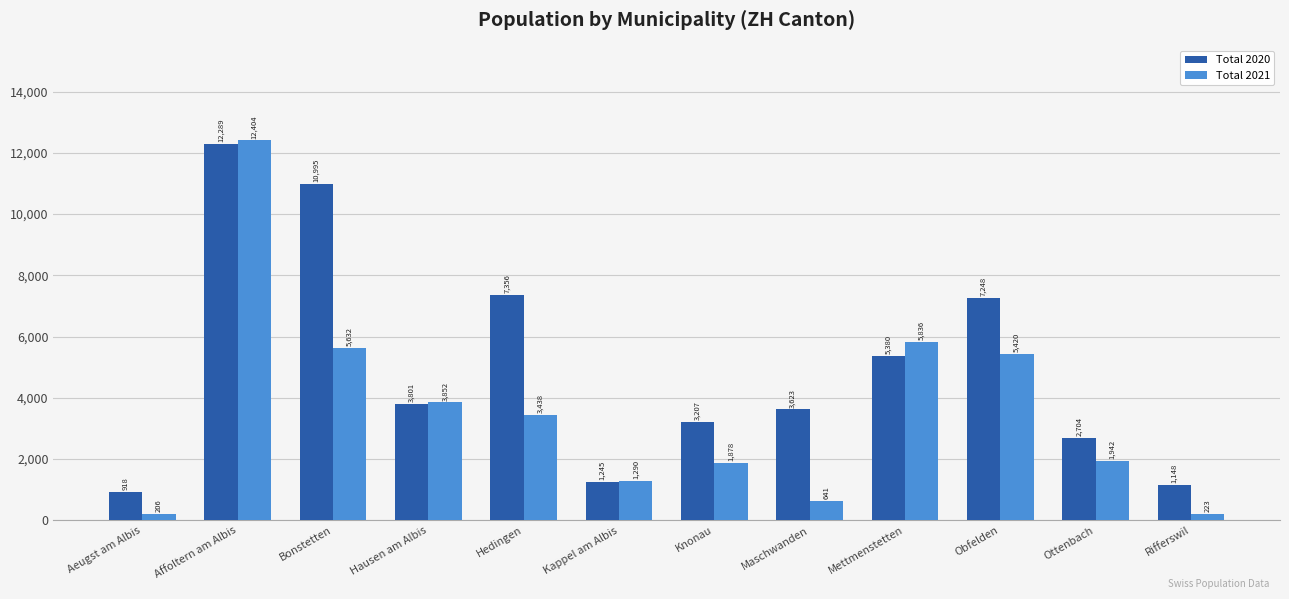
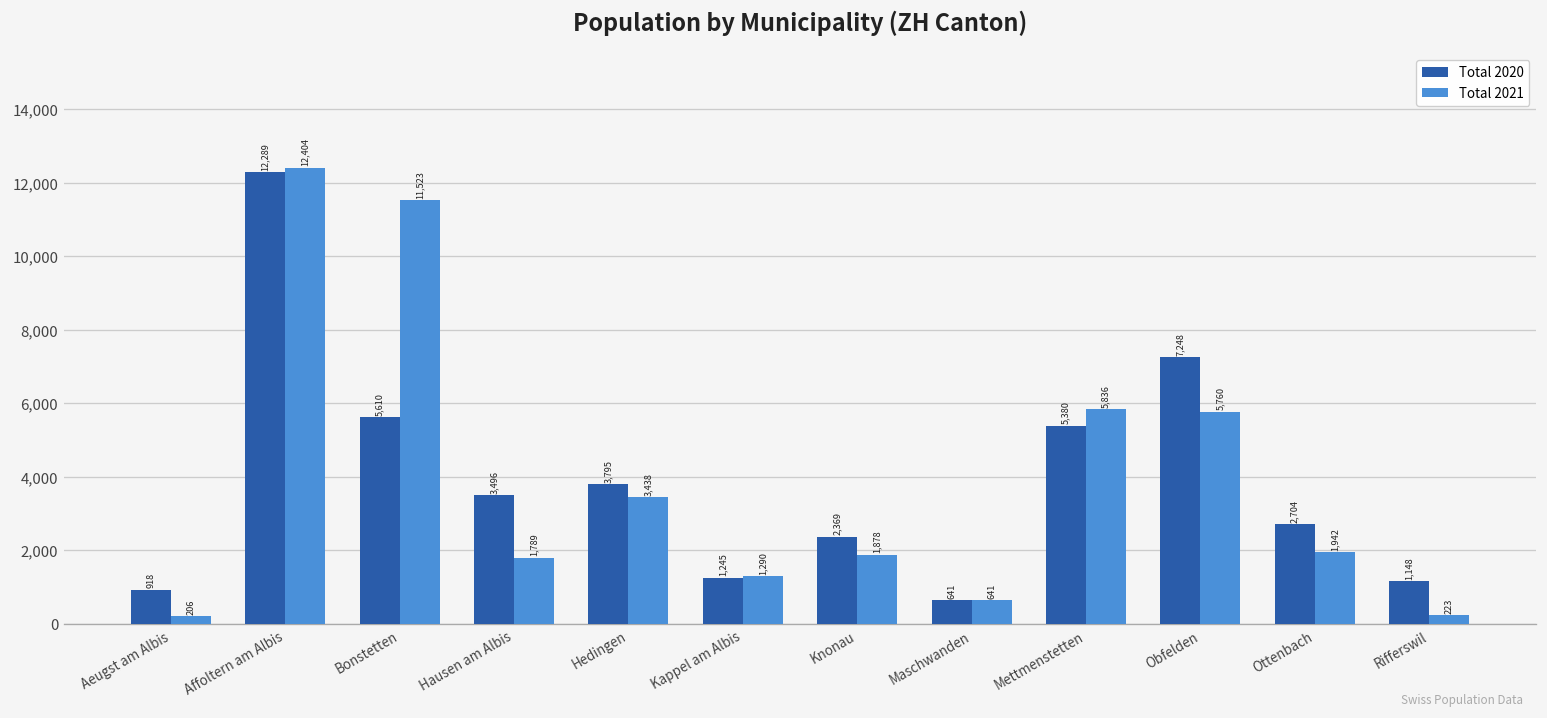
  {
    "Total 2020": {
      "Aeugst am Albis": "918",
      "Affoltern am Albis": "12,289",
-     "Bonstetten": "10,995",
-     "Hausen am Albis": "3,801",
-     "Hedingen": "7,356",
+     "Bonstetten": "5,610",
+     "Hausen am Albis": "3,496",
+     "Hedingen": "3,795",
      "Kappel am Albis": "1,245",
-     "Knonau": "3,207",
-     "Maschwanden": "3,623",
+     "Knonau": "2,369",
+     "Maschwanden": "641",
      "Mettmenstetten": "5,380",
      "Obfelden": "7,248",
      "Ottenbach": "2,704",
      "Rifferswil": "1,148"
    },
    "Total 2021": {
      "Aeugst am Albis": "206",
      "Affoltern am Albis": "12,404",
-     "Bonstetten": "5,632",
-     "Hausen am Albis": "3,852",
+     "Bonstetten": "11,523",
+     "Hausen am Albis": "1,789",
      "Hedingen": "3,438",
      "Kappel am Albis": "1,290",
      "Knonau": "1,878",
      "Maschwanden": "641",
      "Mettmenstetten": "5,836",
-     "Obfelden": "5,420",
+     "Obfelden": "5,760",
      "Ottenbach": "1,942",
      "Rifferswil": "223"
    }
  }
